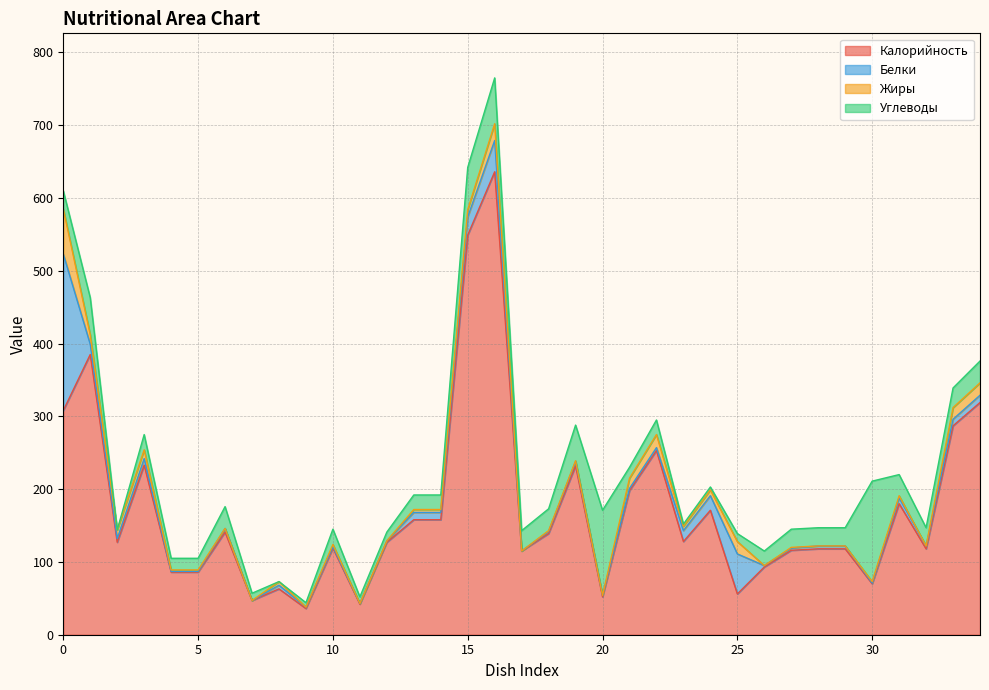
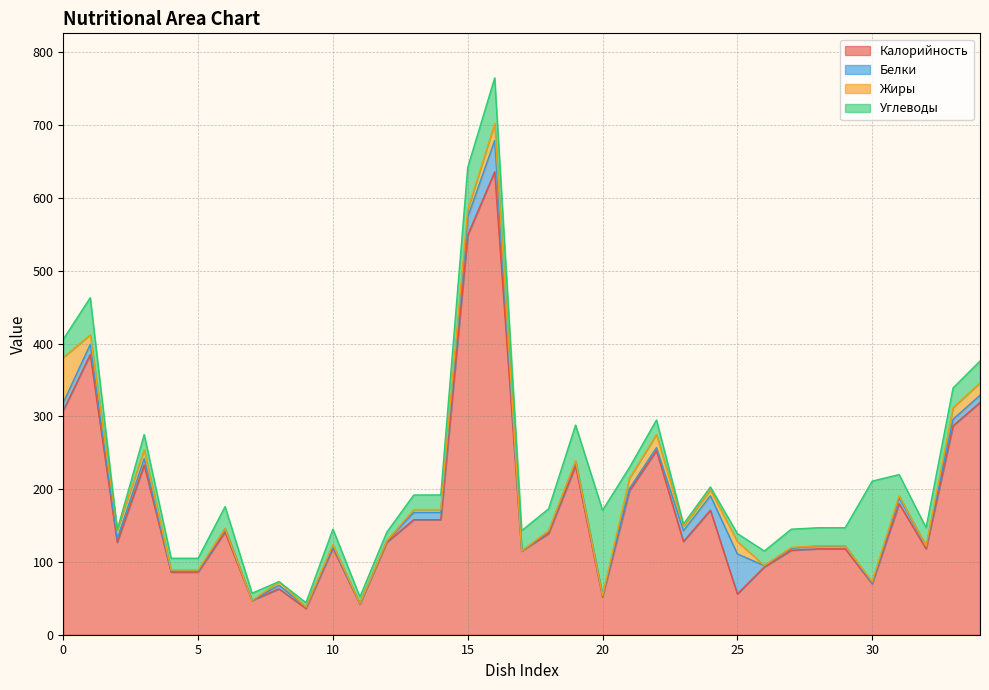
  {
    "Калорийность": {
      "0": 310,
      "15": 550,
      "25": 60
    },
    "Белки": {
-     "0": 220,
+     "0": 10,
      "15": 30,
      "25": 60
    },
    "Жиры": {
      "0": 60,
      "15": 10,
      "25": 20
    },
    "Углеводы": {
      "0": 30,
      "5": 20,
      "10": 20,
      "15": 60,
      "20": 120,
      "25": 10,
      "30": 140
    }
  }
